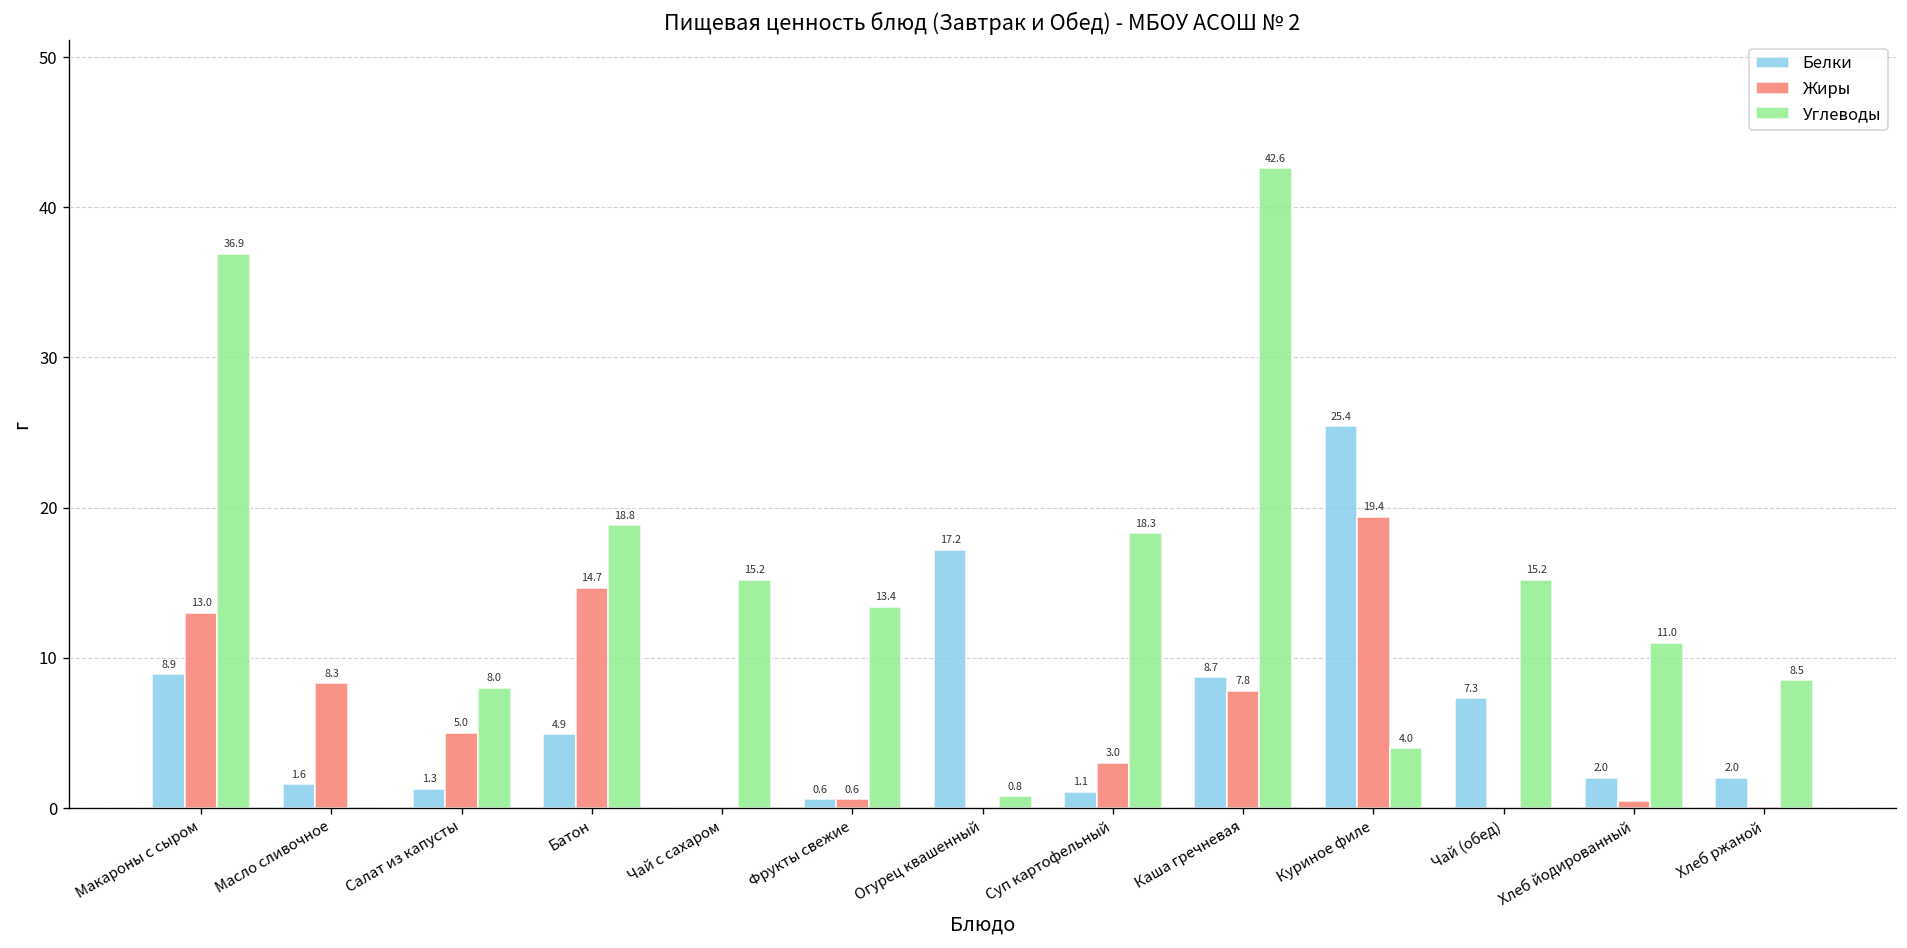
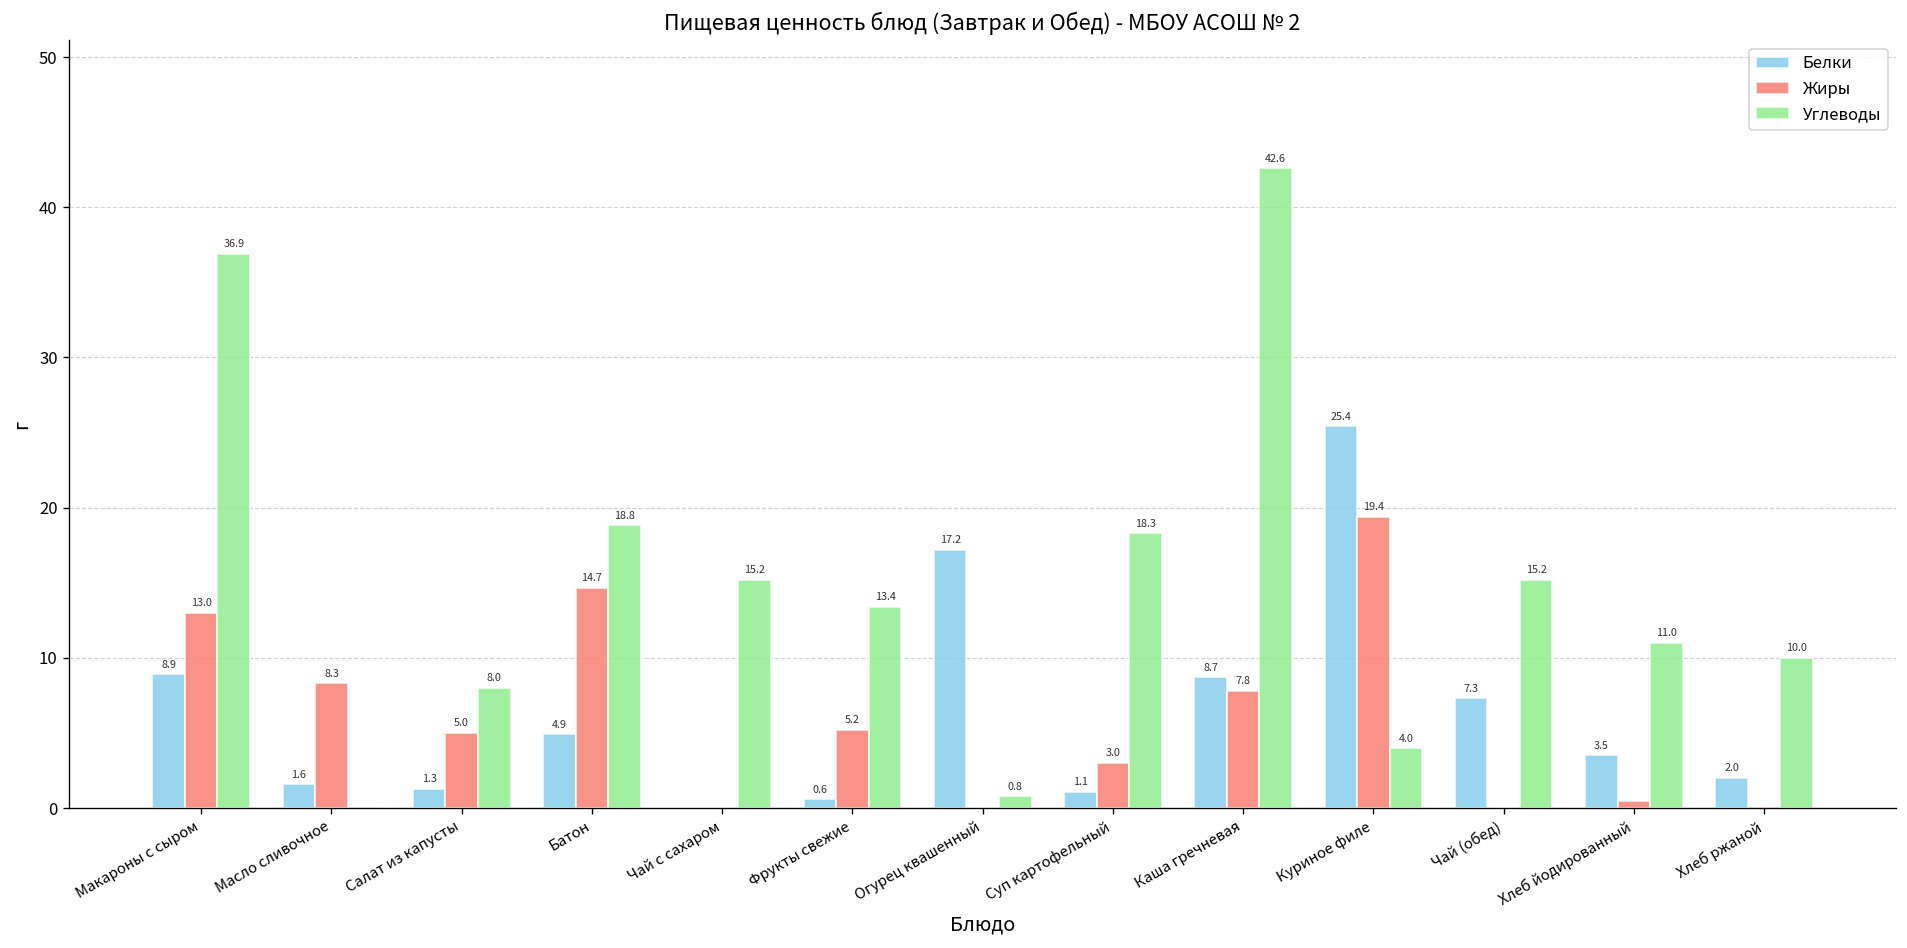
  {
    "Белки": {
      "Макароны с сыром": 8.9,
      "Масло сливочное": 1.6,
      "Салат из капусты": 1.3,
      "Батон": 4.9,
      "Фрукты свежие": 0.6,
      "Огурец квашенный": 17.2,
      "Суп картофельный": 1.1,
      "Каша гречневая": 8.7,
      "Куриное филе": 25.4,
      "Чай (обед)": 7.3,
-     "Хлеб йодированный": 2.0,
+     "Хлеб йодированный": 3.5,
      "Хлеб ржаной": 2.0
    },
    "Жиры": {
      "Макароны с сыром": 13.0,
      "Масло сливочное": 8.3,
      "Салат из капусты": 5.0,
      "Батон": 14.7,
-     "Фрукты свежие": 0.6,
+     "Фрукты свежие": 5.2,
      "Суп картофельный": 3.0,
      "Каша гречневая": 7.8,
      "Куриное филе": 19.4
    },
    "Углеводы": {
      "Макароны с сыром": 36.9,
      "Салат из капусты": 8.0,
      "Батон": 18.8,
      "Чай с сахаром": 15.2,
      "Фрукты свежие": 13.4,
      "Огурец квашенный": 0.8,
      "Суп картофельный": 18.3,
      "Каша гречневая": 42.6,
      "Куриное филе": 4.0,
      "Чай (обед)": 15.2,
      "Хлеб йодированный": 11.0,
-     "Хлеб ржаной": 8.5
+     "Хлеб ржаной": 10.0
    }
  }
